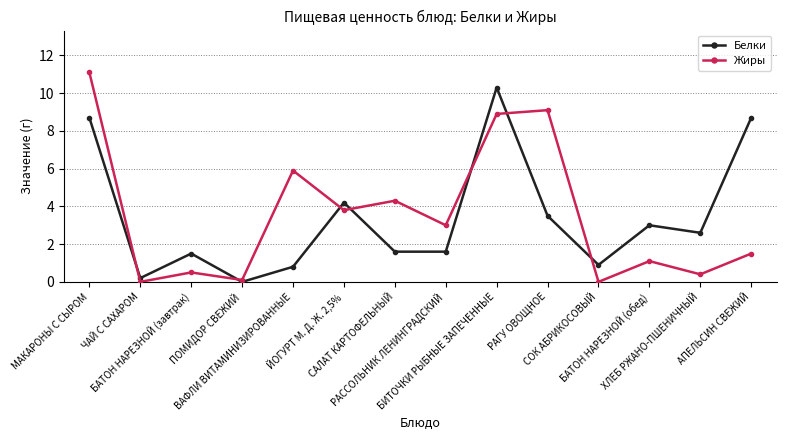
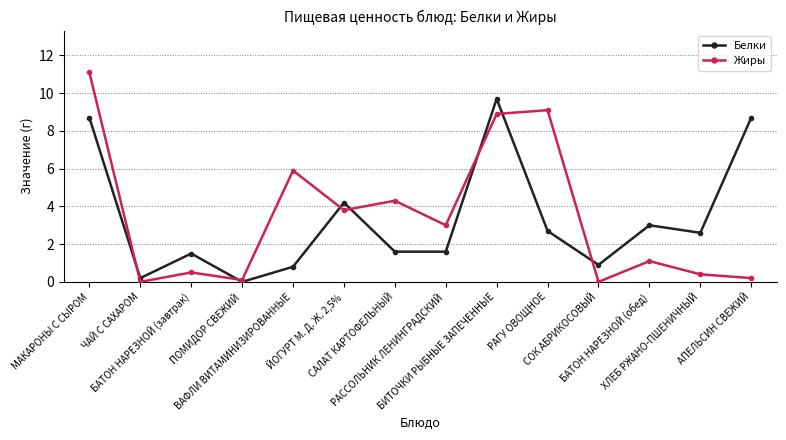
  {
    "Белки": {
      "МАКАРОНЫ С СЫРОМ": 8.7,
      "ЧАЙ С САХАРОМ": 0.2,
      "БАТОН НАРЕЗНОЙ (завтрак)": 1.5,
      "ВАФЛИ ВИТАМИНИЗИРОВАННЫЕ": 0.8,
      "ЙОГУРТ М. Д. Ж. 2,5%": 4.2,
      "САЛАТ КАРТОФЕЛЬНЫЙ": 1.6,
      "РАССОЛЬНИК ЛЕНИНГРАДСКИЙ": 1.6,
-     "БИТОЧКИ РЫБНЫЕ ЗАПЕЧЕННЫЕ": 10.3,
-     "РАГУ ОВОЩНОЕ": 3.5,
+     "БИТОЧКИ РЫБНЫЕ ЗАПЕЧЕННЫЕ": 9.7,
+     "РАГУ ОВОЩНОЕ": 2.7,
      "СОК АБРИКОСОВЫЙ": 0.9,
      "БАТОН НАРЕЗНОЙ (обед)": 3.0,
      "ХЛЕБ РЖАНО-ПШЕНИЧНЫЙ": 2.6,
      "АПЕЛЬСИН СВЕЖИЙ": 8.7
    },
    "Жиры": {
      "МАКАРОНЫ С СЫРОМ": 11.1,
      "ЧАЙ С САХАРОМ": 0.0,
      "БАТОН НАРЕЗНОЙ (завтрак)": 0.5,
      "ВАФЛИ ВИТАМИНИЗИРОВАННЫЕ": 5.9,
      "ЙОГУРТ М. Д. Ж. 2,5%": 3.8,
      "САЛАТ КАРТОФЕЛЬНЫЙ": 4.3,
      "РАССОЛЬНИК ЛЕНИНГРАДСКИЙ": 3.0,
      "БИТОЧКИ РЫБНЫЕ ЗАПЕЧЕННЫЕ": 8.9,
      "РАГУ ОВОЩНОЕ": 9.1,
      "СОК АБРИКОСОВЫЙ": 0.0,
      "БАТОН НАРЕЗНОЙ (обед)": 1.1,
      "ХЛЕБ РЖАНО-ПШЕНИЧНЫЙ": 0.4,
-     "АПЕЛЬСИН СВЕЖИЙ": 1.5
+     "АПЕЛЬСИН СВЕЖИЙ": 0.2
    }
  }
